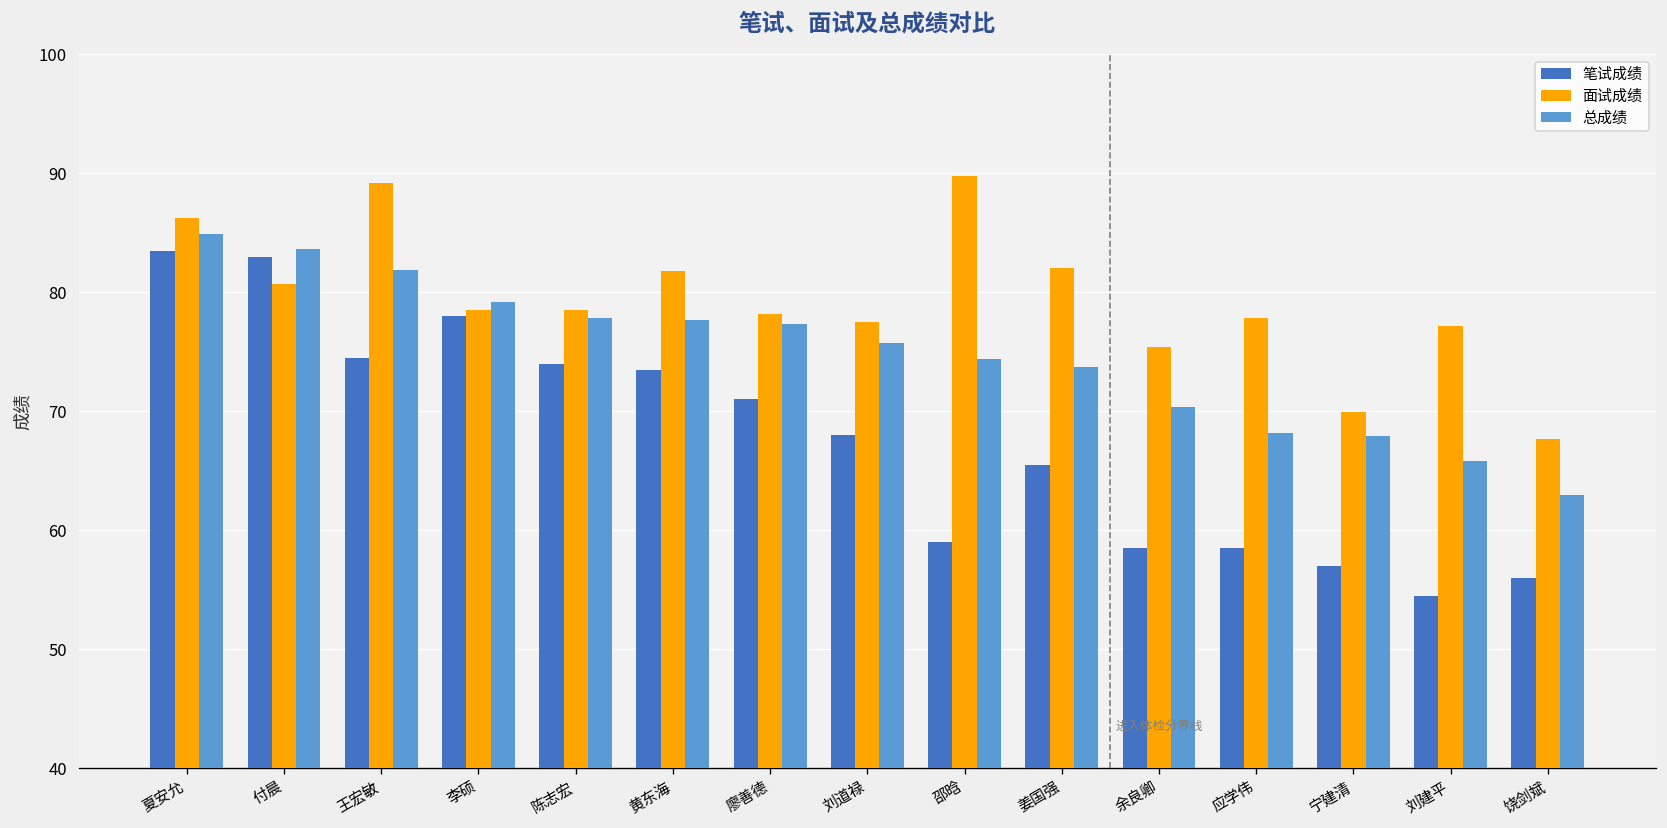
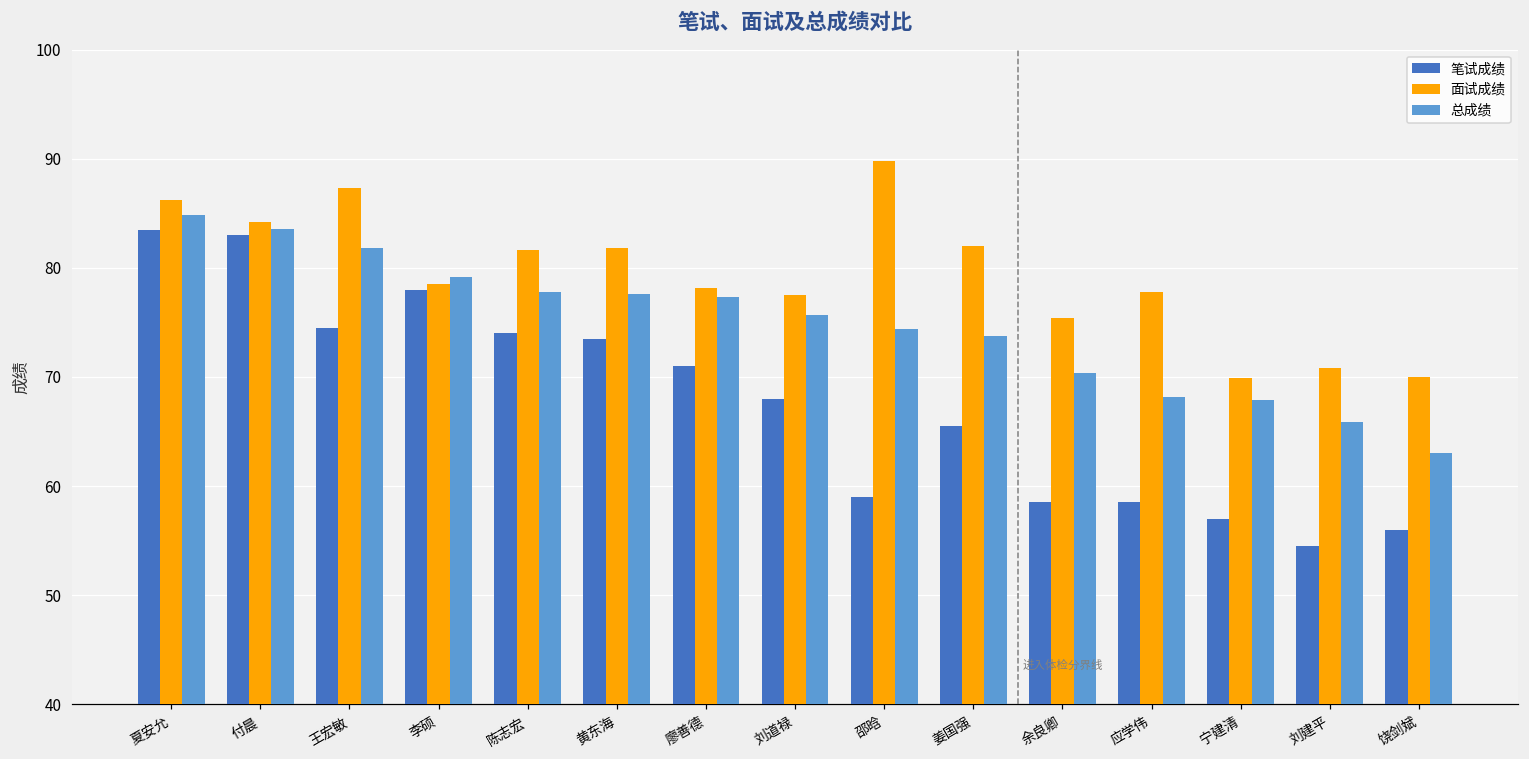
  {
    "面试成绩": {
      "夏安允": 86,
-     "付晨": 81,
-     "王宏敏": 89,
+     "付晨": 84,
+     "王宏敏": 87,
      "李硕": 79,
-     "陈志宏": 79,
+     "陈志宏": 82,
      "黄东海": 82,
      "廖善德": 78,
      "刘道禄": 78,
      "邵晗": 90,
      "姜国强": 82,
      "余良卿": 75,
      "应学伟": 78,
      "宁建清": 70,
-     "刘建平": 77,
-     "饶剑斌": 68
+     "刘建平": 71,
+     "饶剑斌": 70
    }
  }
